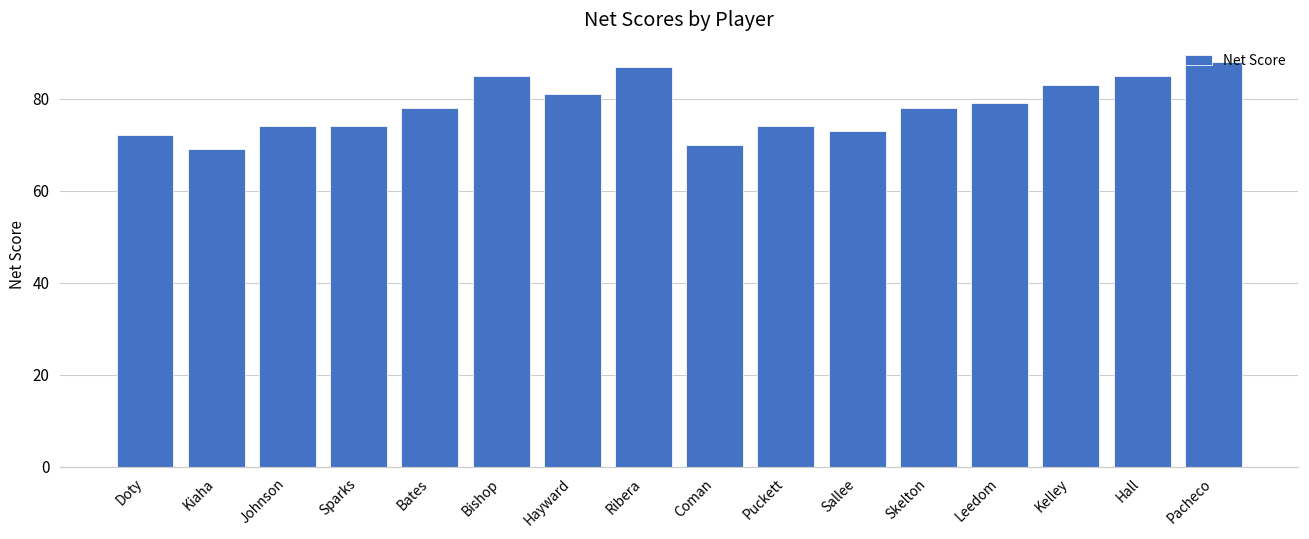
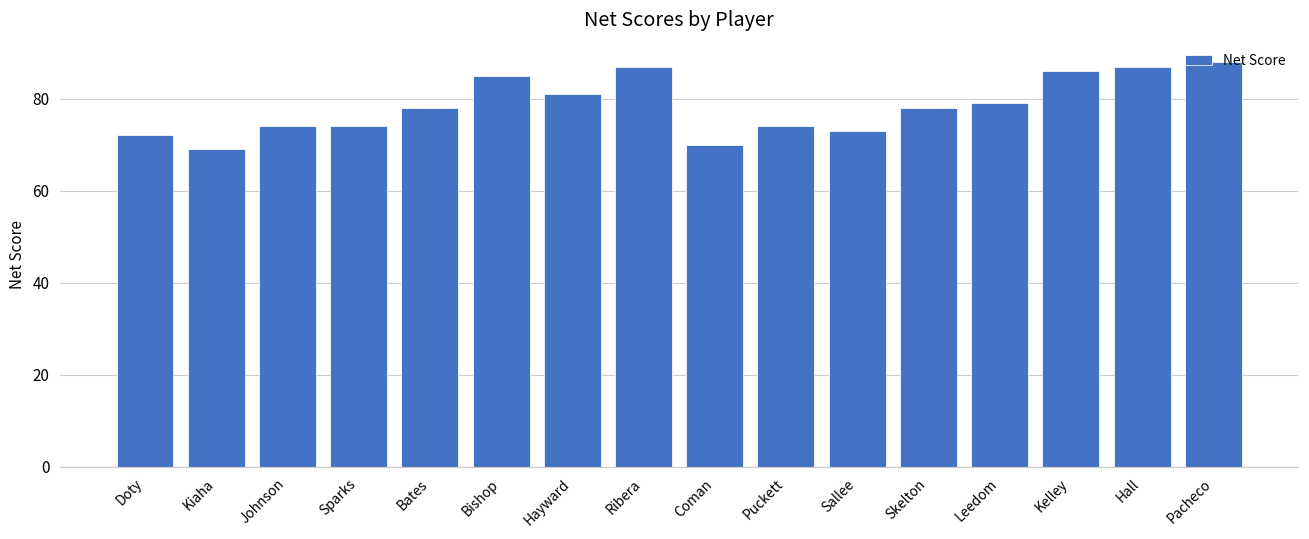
  {
    "Doty": 72,
    "Kiaha": 69,
    "Johnson": 74,
    "Sparks": 74,
    "Bates": 78,
    "Bishop": 85,
    "Hayward": 81,
    "Ribera": 87,
    "Coman": 70,
    "Puckett": 74,
    "Sallee": 73,
    "Skelton": 78,
    "Leedom": 79,
-   "Kelley": 83,
-   "Hall": 85,
+   "Kelley": 86,
+   "Hall": 87,
    "Pacheco": 88
  }
